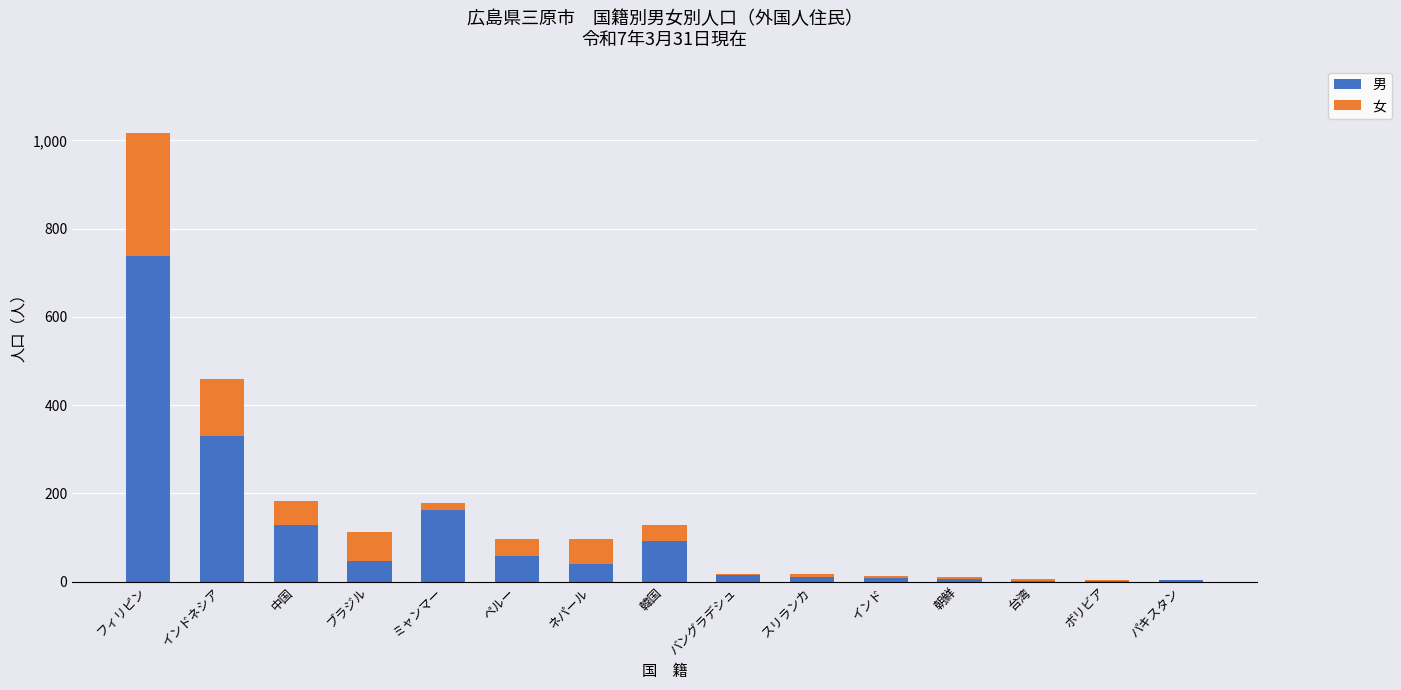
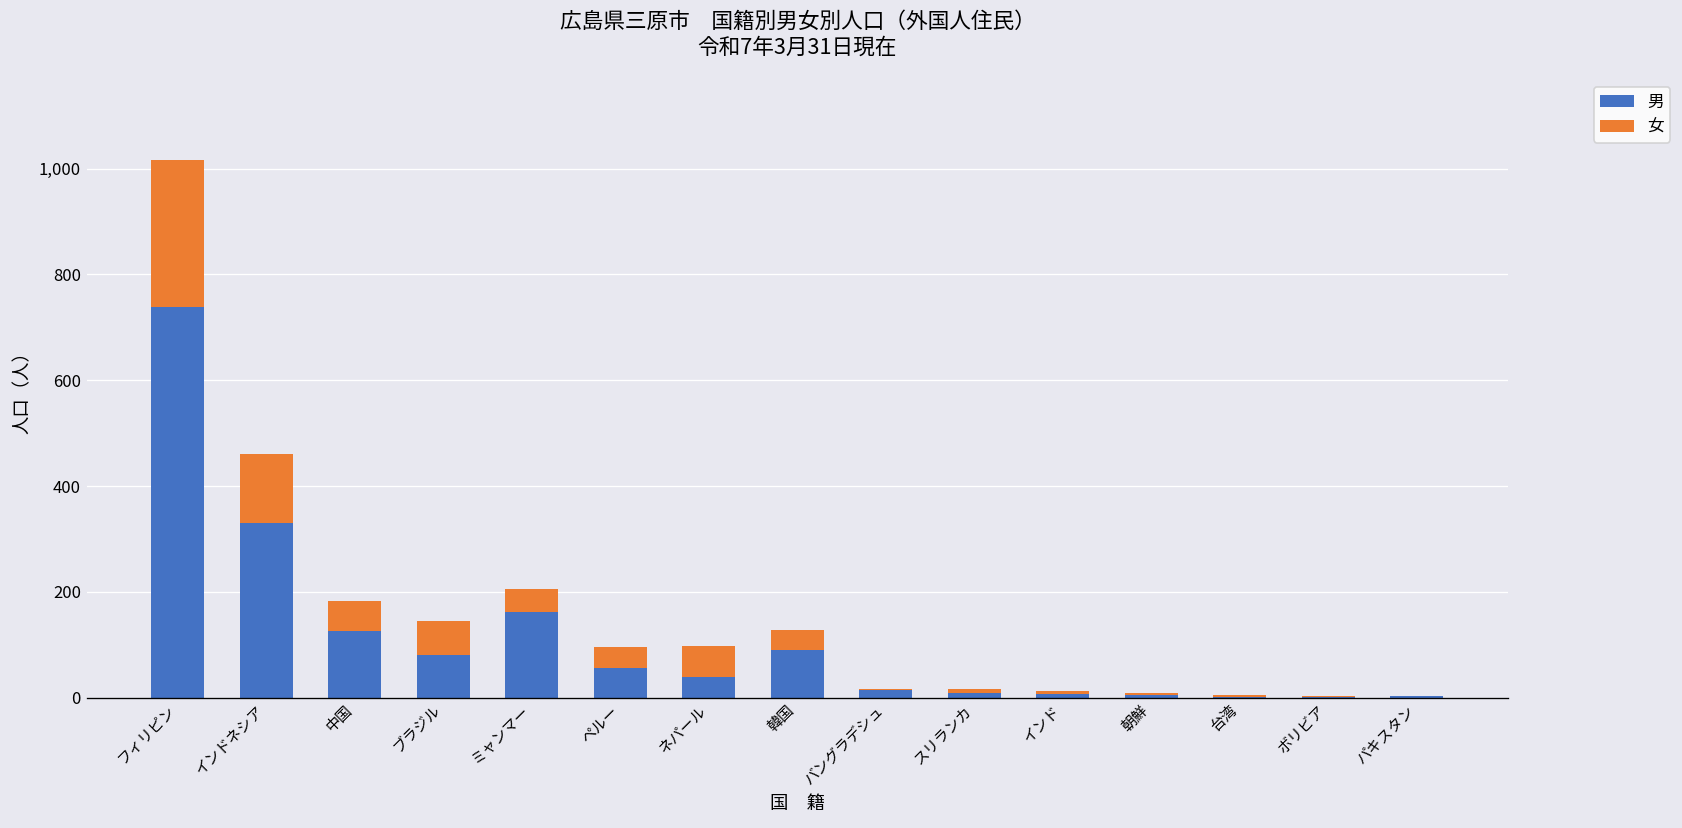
  {
    "男": {
      "フィリピン": 740,
      "インドネシア": 330,
      "中国": 130,
-     "ブラジル": 50,
+     "ブラジル": 80,
      "ミャンマー": 160,
      "ペルー": 60,
      "ネパール": 40,
      "韓国": 90,
      "バングラデシュ": 10,
      "スリランカ": 10,
      "インド": 10,
      "朝鮮": 10
    },
    "女": {
      "フィリピン": 280,
      "インドネシア": 130,
      "中国": 60,
      "ブラジル": 70,
-     "ミャンマー": 20,
+     "ミャンマー": 40,
      "ペルー": 40,
      "ネパール": 60,
      "韓国": 40,
      "スリランカ": 10,
      "パキスタン": 0
    }
  }
